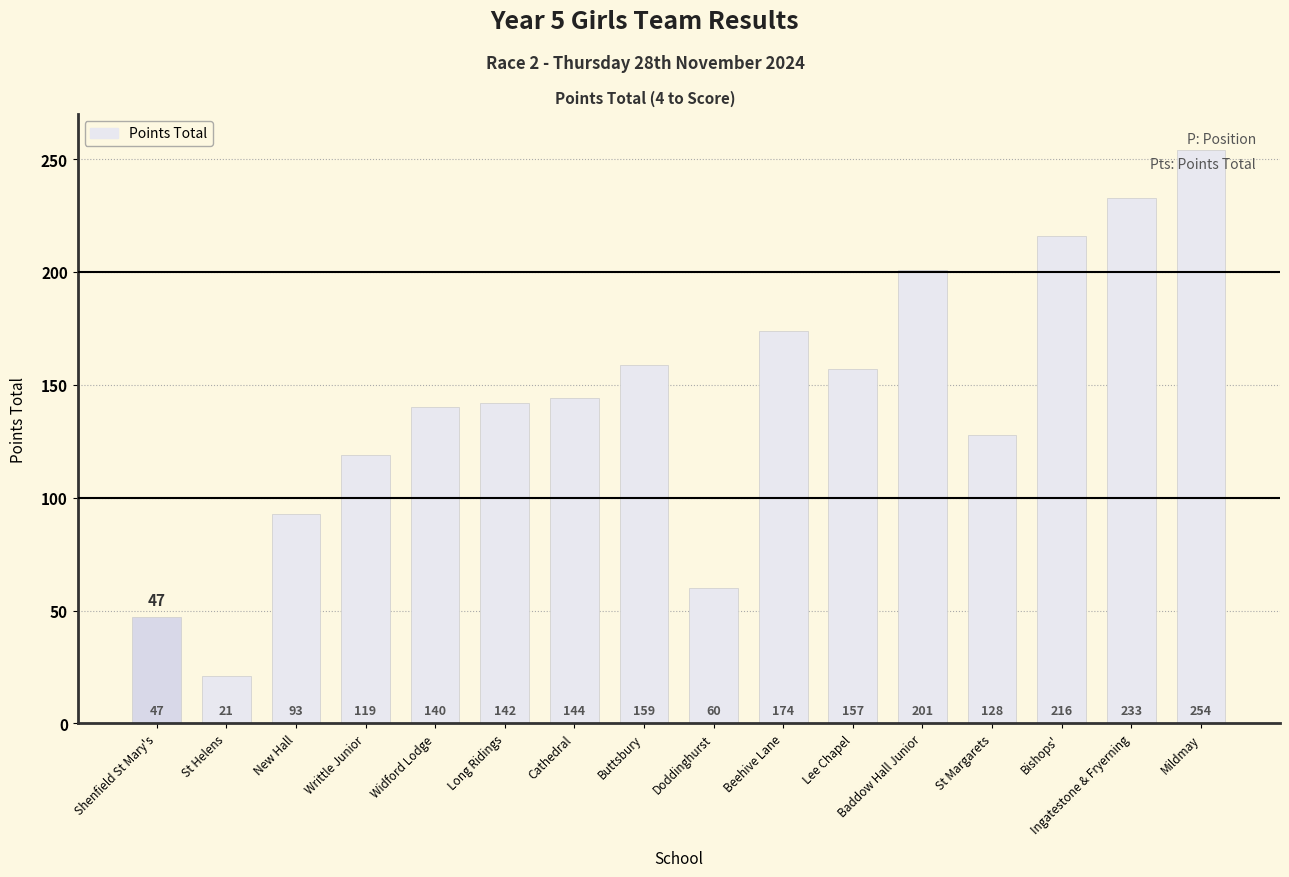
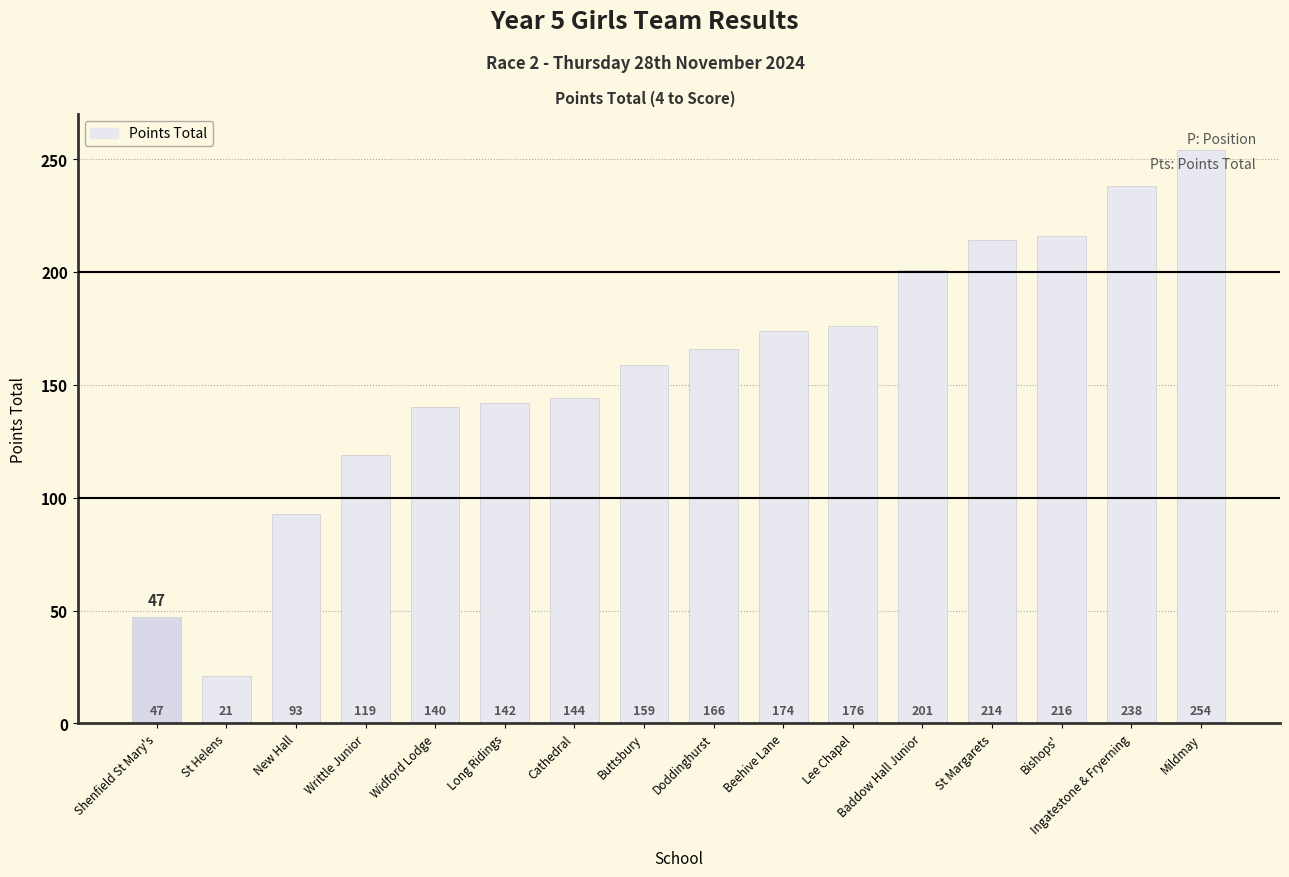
  {
    "Shenfield St Mary's": 47,
    "St Helens": 21,
    "New Hall": 93,
    "Writtle Junior": 119,
    "Widford Lodge": 140,
    "Long Ridings": 142,
    "Cathedral": 144,
    "Buttsbury": 159,
-   "Doddinghurst": 60,
+   "Doddinghurst": 166,
    "Beehive Lane": 174,
-   "Lee Chapel": 157,
+   "Lee Chapel": 176,
    "Baddow Hall Junior": 201,
-   "St Margarets": 128,
+   "St Margarets": 214,
    "Bishops'": 216,
-   "Ingatestone & Fryerning": 233,
+   "Ingatestone & Fryerning": 238,
    "Mildmay": 254
  }
